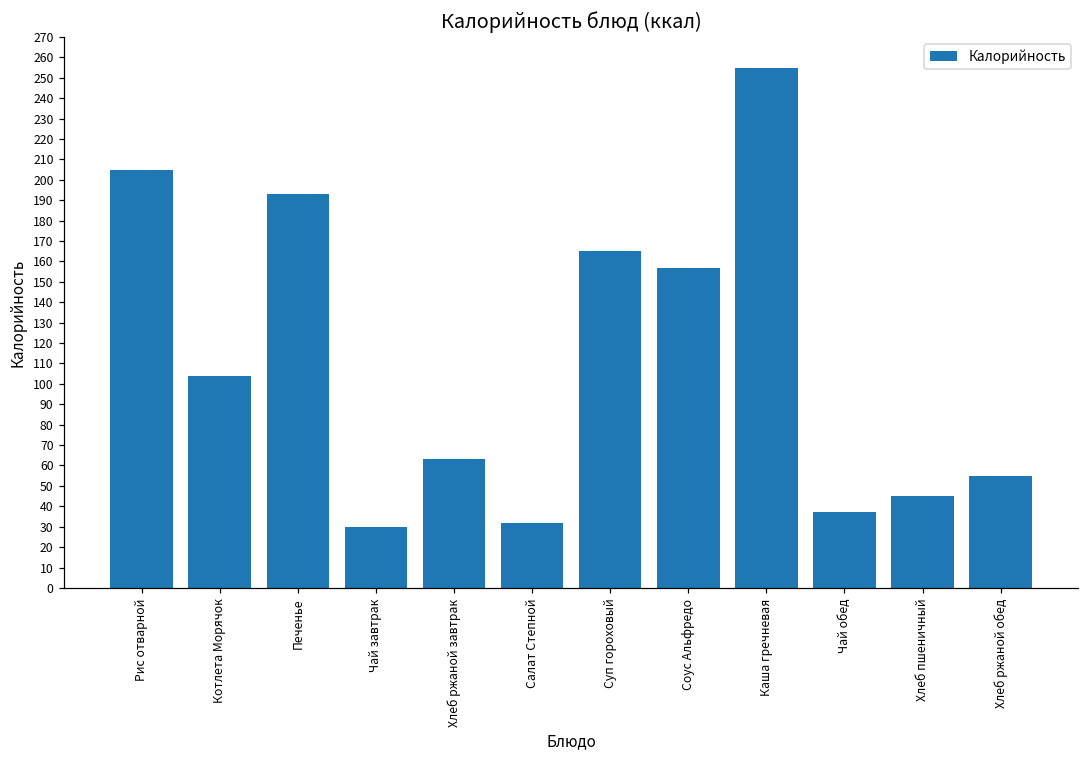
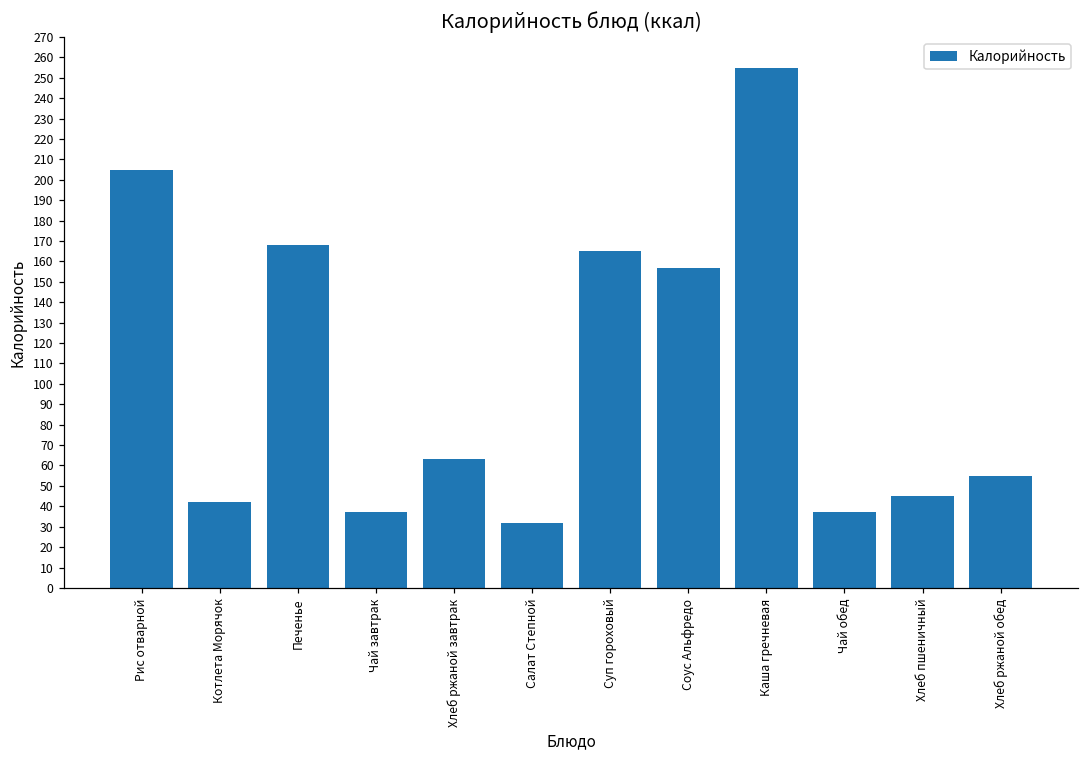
  {
    "Рис отварной": 205,
-   "Котлета Морячок": 104,
-   "Печенье": 193,
-   "Чай завтрак": 30,
+   "Котлета Морячок": 42,
+   "Печенье": 168,
+   "Чай завтрак": 37,
    "Хлеб ржаной завтрак": 63,
    "Салат Степной": 32,
    "Суп гороховый": 165,
    "Соус Альфредо": 157,
    "Каша гречневая": 255,
    "Чай обед": 37,
    "Хлеб пшеничный": 45,
    "Хлеб ржаной обед": 55
  }
